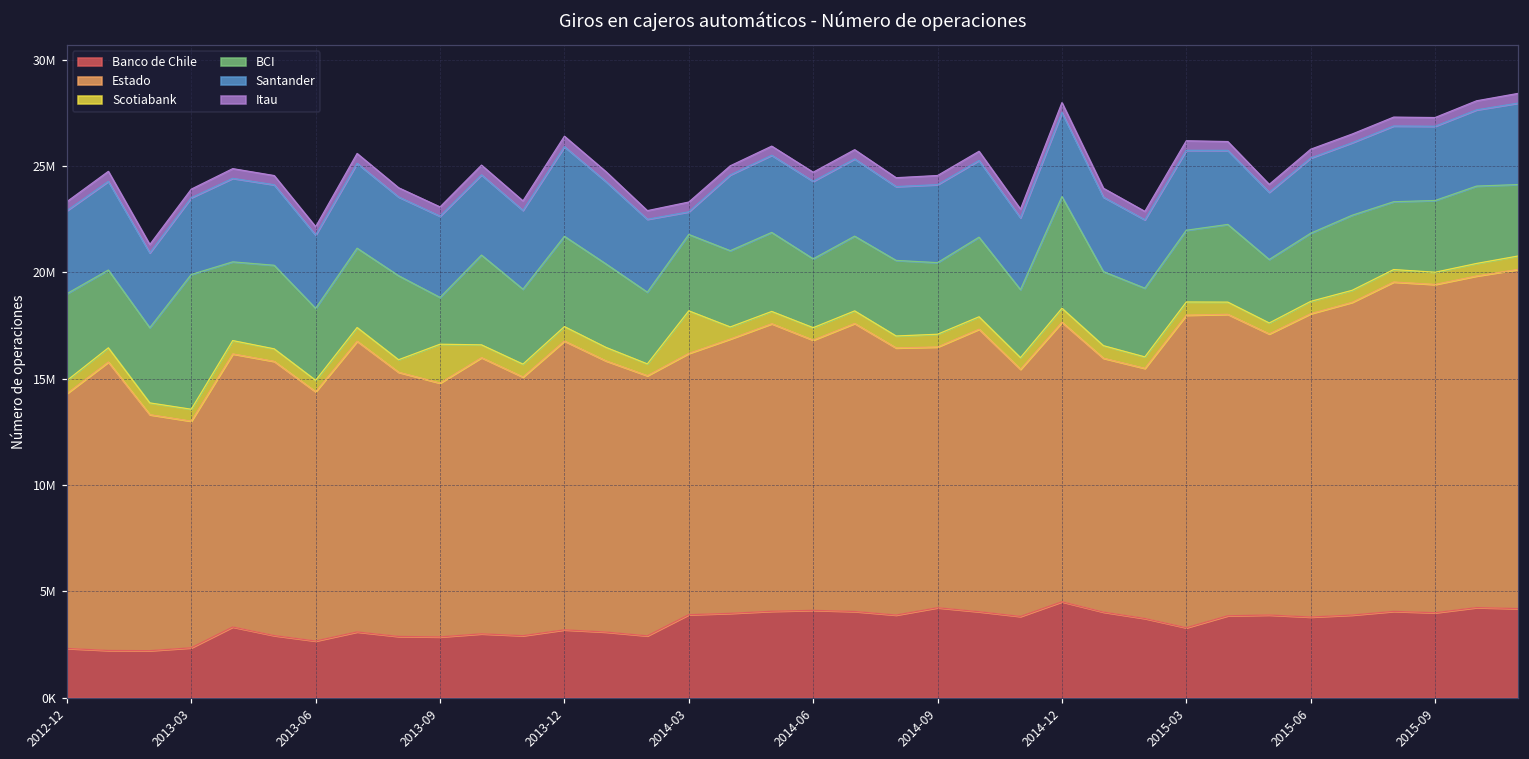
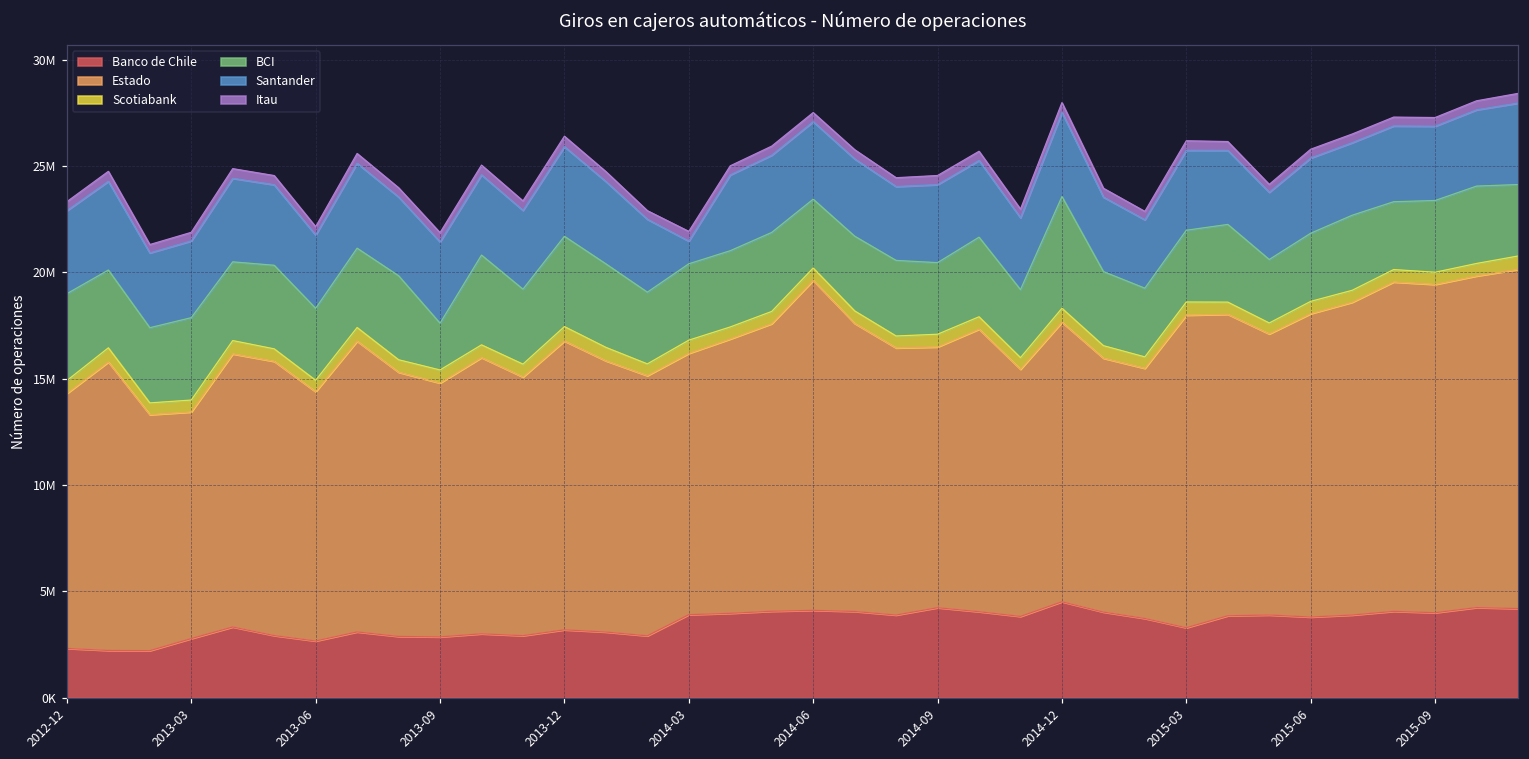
  {
    "Banco de Chile": {
      "2012-12": 2300000,
-     "2013-03": 2300000,
+     "2013-03": 2800000,
      "2013-06": 2700000,
      "2013-09": 2900000,
      "2013-12": 3200000,
      "2014-03": 3900000,
      "2014-06": 4100000,
      "2014-09": 4200000,
      "2014-12": 4500000,
      "2015-03": 3300000,
      "2015-06": 3800000,
      "2015-09": 4000000
    },
    "Estado": {
      "2012-12": 12000000,
      "2013-03": 10700000,
      "2013-06": 11700000,
      "2013-09": 11900000,
      "2013-12": 13600000,
      "2014-03": 12300000,
-     "2014-06": 12700000,
+     "2014-06": 15500000,
      "2014-09": 12300000,
      "2014-12": 13100000,
      "2015-03": 14700000,
      "2015-06": 14300000,
      "2015-09": 15400000
    },
    "Scotiabank": {
      "2012-12": 600000,
      "2013-03": 600000,
      "2013-06": 500000,
-     "2013-09": 1800000,
+     "2013-09": 600000,
      "2013-12": 700000,
-     "2014-03": 2000000,
+     "2014-03": 600000,
      "2014-06": 600000,
      "2014-09": 600000,
      "2014-12": 700000,
      "2015-03": 600000,
      "2015-06": 600000,
      "2015-09": 600000
    },
    "BCI": {
      "2012-12": 4100000,
-     "2013-03": 6300000,
+     "2013-03": 3900000,
      "2013-06": 3400000,
      "2013-09": 2200000,
      "2013-12": 4200000,
      "2014-03": 3600000,
      "2014-06": 3200000,
      "2014-09": 3400000,
      "2014-12": 5300000,
      "2015-03": 3400000,
      "2015-06": 3200000,
      "2015-09": 3400000
    },
    "Santander": {
      "2012-12": 3900000,
      "2013-03": 3600000,
      "2013-06": 3400000,
      "2013-09": 3800000,
      "2013-12": 4200000,
      "2014-03": 1100000,
      "2014-06": 3600000,
      "2014-09": 3700000,
      "2014-12": 4000000,
      "2015-03": 3800000,
      "2015-06": 3500000,
      "2015-09": 3500000
    },
    "Itau": {
      "2012-12": 400000,
      "2013-03": 400000,
      "2013-06": 400000,
      "2013-09": 400000,
      "2013-12": 500000,
      "2014-03": 500000,
      "2014-06": 400000,
      "2014-09": 400000,
      "2014-12": 500000,
      "2015-03": 400000,
      "2015-06": 400000,
      "2015-09": 400000
    }
  }
